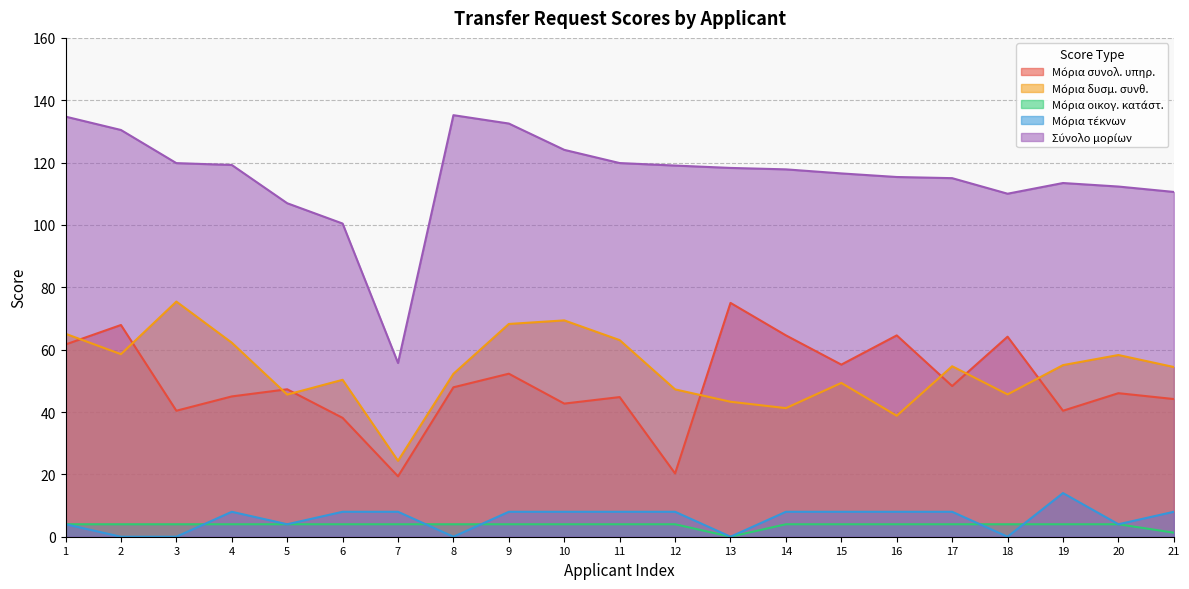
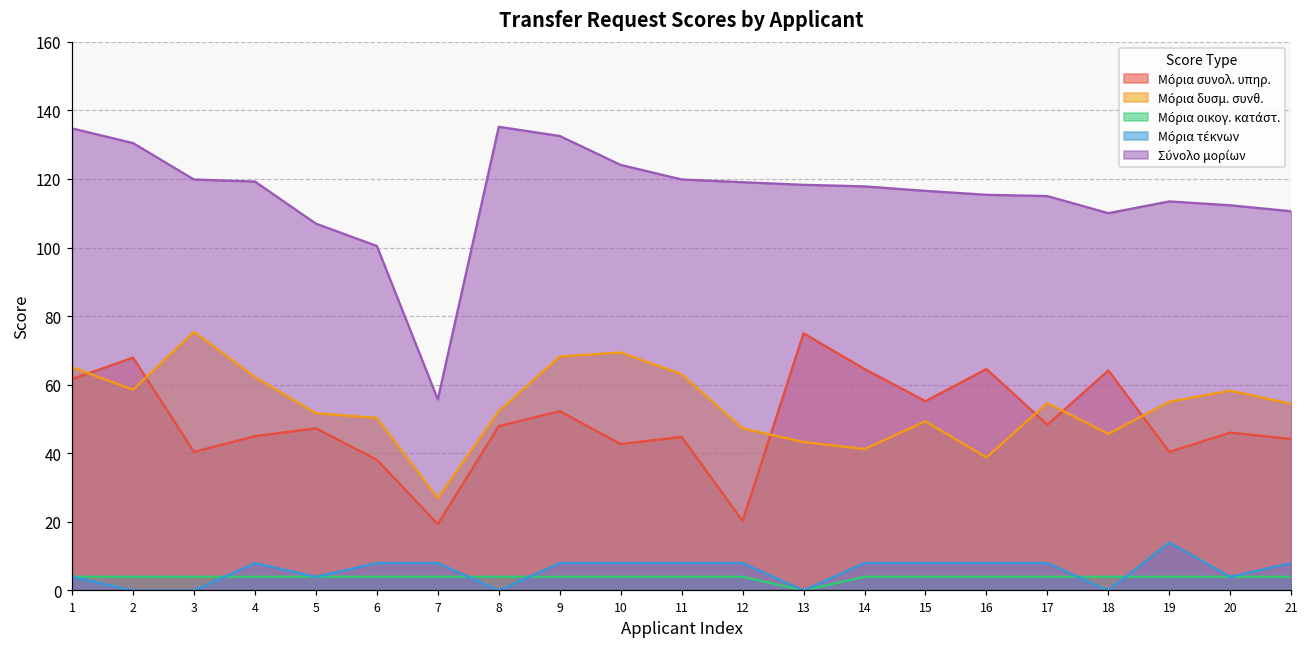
  {
    "Μόρια συνολ. υπηρ.": {
      "1": 62,
      "2": 68,
      "3": 40,
      "4": 45,
      "5": 47,
      "6": 38,
      "7": 19,
      "8": 48,
      "9": 52,
      "10": 43,
      "11": 45,
      "12": 20,
      "13": 75,
      "14": 65,
      "15": 55,
      "16": 65,
      "17": 48,
      "18": 64,
      "19": 40,
      "20": 46,
      "21": 44
    },
    "Μόρια δυσμ. συνθ.": {
      "1": 65,
      "2": 59,
      "3": 75,
      "4": 62,
-     "5": 46,
+     "5": 52,
      "6": 50,
-     "7": 24,
+     "7": 27,
      "8": 52,
      "9": 68,
      "10": 69,
      "11": 63,
      "12": 47,
      "13": 43,
      "14": 41,
      "15": 49,
      "16": 39,
      "17": 55,
      "18": 46,
      "19": 55,
      "20": 58,
      "21": 54
    },
    "Μόρια οικογ. κατάστ.": {
      "2": 4,
      "3": 4,
      "4": 4,
      "6": 4,
      "7": 4,
      "8": 4,
      "9": 4,
      "10": 4,
      "11": 4,
      "12": 4,
      "14": 4,
      "15": 4,
      "16": 4,
      "17": 4,
      "18": 4,
      "19": 4,
-     "21": 1
+     "21": 4
    },
    "Μόρια τέκνων": {
      "2": 0,
      "3": 0,
      "4": 8,
      "6": 8,
      "7": 8,
      "8": 0,
      "9": 8,
      "10": 8,
      "11": 8,
      "12": 8,
      "14": 8,
      "15": 8,
      "16": 8,
      "17": 8,
      "18": 0,
      "19": 14,
      "21": 8
    },
    "Σύνολο μορίων": {
      "1": 135,
      "2": 130,
      "3": 120,
      "4": 119,
      "5": 107,
      "6": 100,
      "7": 56,
      "8": 135,
      "9": 133,
      "10": 124,
      "11": 120,
      "12": 119,
      "13": 118,
      "14": 118,
      "15": 117,
      "16": 115,
      "17": 115,
      "18": 110,
      "19": 113,
      "20": 112,
      "21": 111
    }
  }
